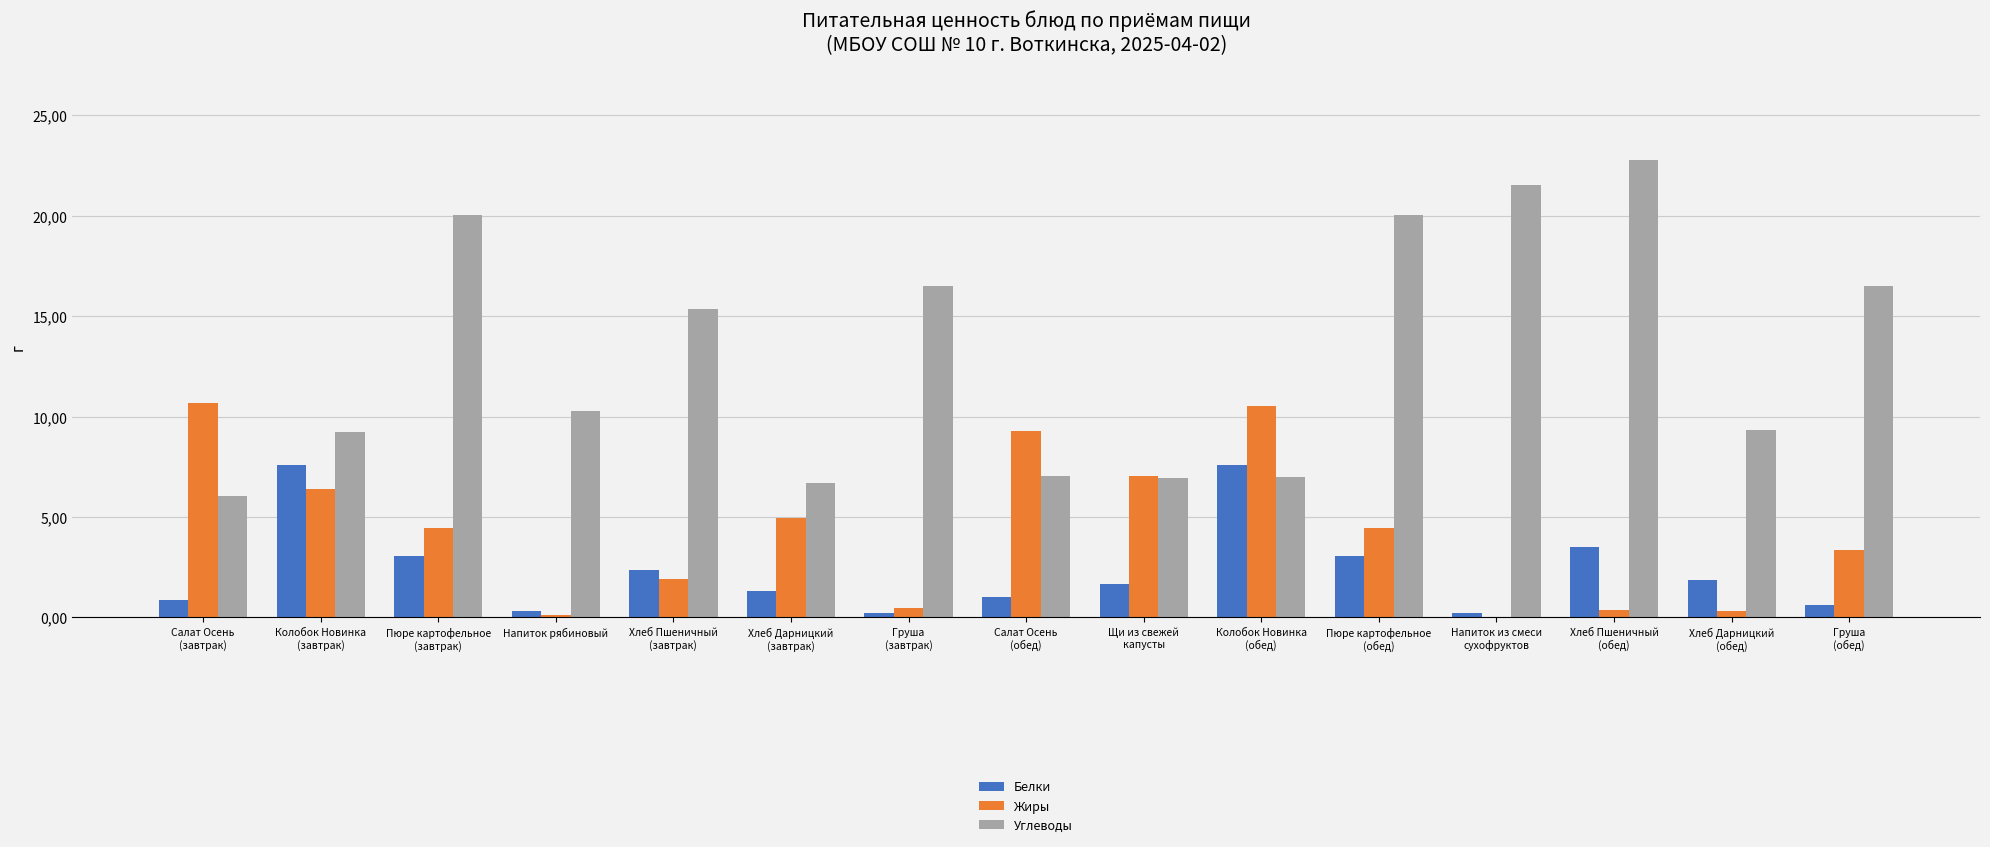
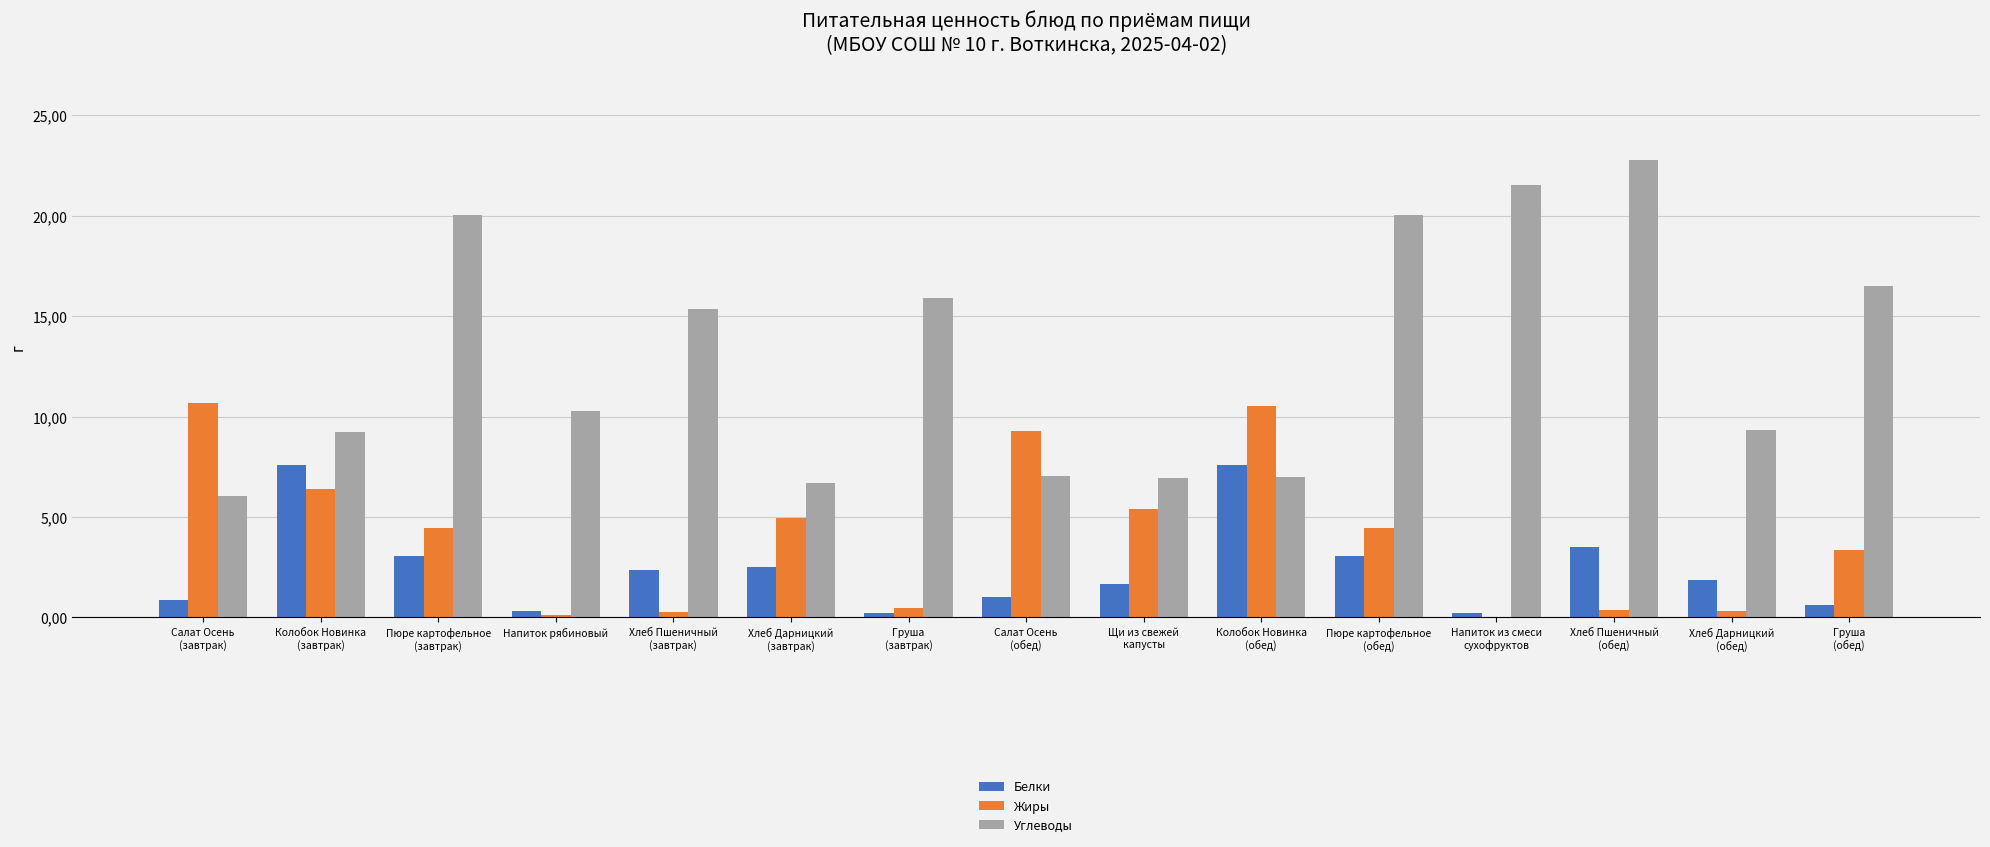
  {
    "Белки": {
      "Салат Осень (завтрак)": 90,
      "Колобок Новинка (завтрак)": 760,
      "Пюре картофельное (завтрак)": 310,
      "Напиток рябиновый": 30,
      "Хлеб Пшеничный (завтрак)": 240,
-     "Хлеб Дарницкий (завтрак)": 130,
+     "Хлеб Дарницкий (завтрак)": 250,
      "Груша (завтрак)": 20,
      "Салат Осень (обед)": 100,
      "Щи из свежей капусты": 160,
      "Колобок Новинка (обед)": 760,
      "Пюре картофельное (обед)": 310,
      "Напиток из смеси сухофруктов": 20,
      "Хлеб Пшеничный (обед)": 350,
      "Хлеб Дарницкий (обед)": 190,
      "Груша (обед)": 60
    },
    "Жиры": {
      "Салат Осень (завтрак)": 1070,
      "Колобок Новинка (завтрак)": 640,
      "Пюре картофельное (завтрак)": 440,
-     "Хлеб Пшеничный (завтрак)": 190,
+     "Хлеб Пшеничный (завтрак)": 30,
      "Хлеб Дарницкий (завтрак)": 500,
      "Груша (завтрак)": 50,
      "Салат Осень (обед)": 930,
-     "Щи из свежей капусты": 700,
+     "Щи из свежей капусты": 540,
      "Колобок Новинка (обед)": 1050,
      "Пюре картофельное (обед)": 440,
      "Напиток из смеси сухофруктов": 0,
      "Хлеб Пшеничный (обед)": 40,
      "Хлеб Дарницкий (обед)": 30,
      "Груша (обед)": 330
    },
    "Углеводы": {
      "Салат Осень (завтрак)": 600,
      "Колобок Новинка (завтрак)": 920,
      "Пюре картофельное (завтрак)": 2010,
      "Напиток рябиновый": 1030,
      "Хлеб Пшеничный (завтрак)": 1540,
      "Хлеб Дарницкий (завтрак)": 670,
-     "Груша (завтрак)": 1650,
+     "Груша (завтрак)": 1590,
      "Салат Осень (обед)": 700,
      "Щи из свежей капусты": 700,
      "Колобок Новинка (обед)": 700,
      "Пюре картофельное (обед)": 2010,
      "Напиток из смеси сухофруктов": 2150,
      "Хлеб Пшеничный (обед)": 2280,
      "Хлеб Дарницкий (обед)": 940,
      "Груша (обед)": 1650
    }
  }
